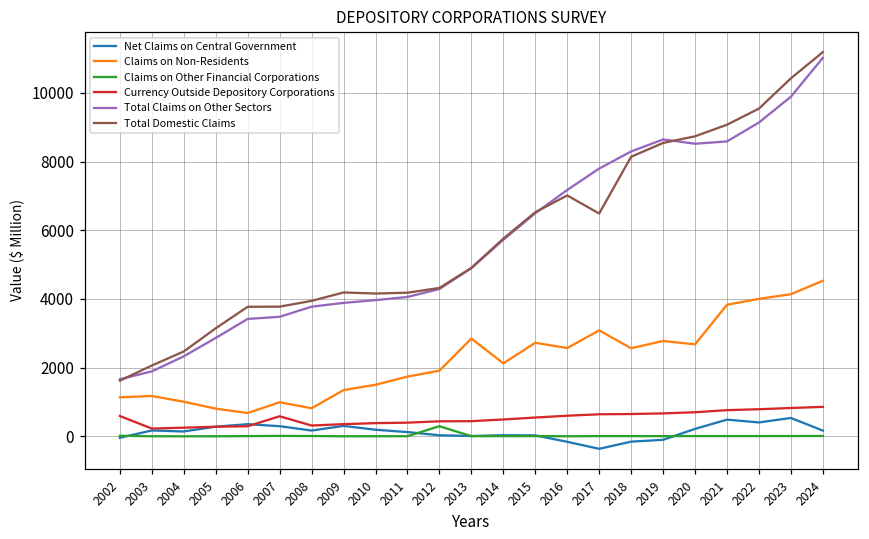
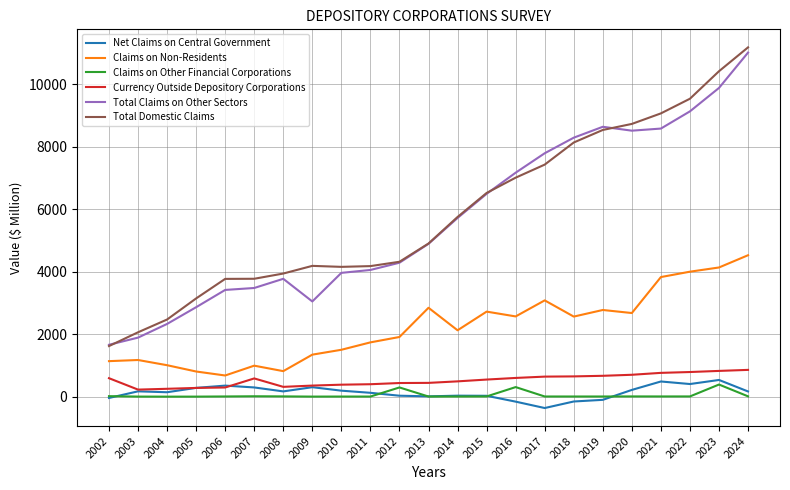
  {
    "Net Claims on Central Government": {
      "2004": 100,
      "2007": 300,
      "2008": 200,
      "2010": 200,
      "2011": 100,
      "2012": 0,
      "2016": -200,
      "2017": -400,
      "2018": -200,
      "2019": -100,
      "2020": 200,
      "2021": 500,
      "2022": 400,
      "2023": 500,
      "2024": 200
    },
    "Claims on Non-Residents": {
      "2002": 1100,
      "2003": 1200,
      "2004": 1000,
      "2005": 800,
      "2006": 700,
      "2007": 1000,
      "2008": 800,
      "2009": 1300,
      "2010": 1500,
      "2011": 1700,
      "2012": 1900,
      "2013": 2800,
      "2014": 2100,
      "2015": 2700,
      "2016": 2600,
      "2017": 3100,
      "2018": 2600,
      "2019": 2800,
      "2020": 2700,
      "2021": 3800,
      "2022": 4000,
      "2023": 4100,
      "2024": 4500
    },
    "Claims on Other Financial Corporations": {
      "2003": 0,
      "2004": 0,
      "2005": 0,
      "2006": 0,
      "2007": 0,
      "2008": 0,
      "2009": 0,
      "2010": 0,
      "2011": 0,
      "2012": 300,
-     "2016": 0,
+     "2016": 300,
      "2017": 0,
      "2018": 0,
      "2019": 0,
      "2020": 0,
      "2021": 0,
      "2022": 0,
-     "2023": 0,
+     "2023": 400,
      "2024": 0
    },
    "Currency Outside Depository Corporations": {
      "2002": 600,
      "2004": 300,
      "2007": 600,
      "2008": 300,
      "2010": 400,
      "2011": 400,
      "2012": 400,
      "2013": 400,
      "2014": 500,
      "2015": 500,
      "2016": 600,
      "2017": 600,
      "2018": 600,
      "2019": 700,
      "2020": 700,
      "2021": 800,
      "2022": 800,
      "2023": 800,
      "2024": 900
    },
    "Total Claims on Other Sectors": {
      "2003": 1900,
      "2004": 2300,
      "2005": 2900,
      "2006": 3400,
      "2007": 3500,
      "2008": 3800,
-     "2009": 3900,
+     "2009": 3000,
      "2010": 4000,
      "2011": 4100,
      "2016": 7200,
      "2017": 7800,
      "2018": 8300,
      "2019": 8600,
      "2020": 8500,
      "2021": 8600,
      "2022": 9100,
      "2023": 9900,
      "2024": 11000
    },
    "Total Domestic Claims": {
      "2003": 2100,
      "2004": 2500,
      "2005": 3100,
      "2006": 3800,
      "2007": 3800,
      "2008": 3900,
      "2009": 4200,
      "2010": 4200,
      "2011": 4200,
      "2016": 7000,
-     "2017": 6500,
+     "2017": 7400,
      "2018": 8100,
      "2019": 8500,
      "2020": 8700,
      "2021": 9100,
      "2022": 9500,
      "2023": 10400,
      "2024": 11200
    }
  }
